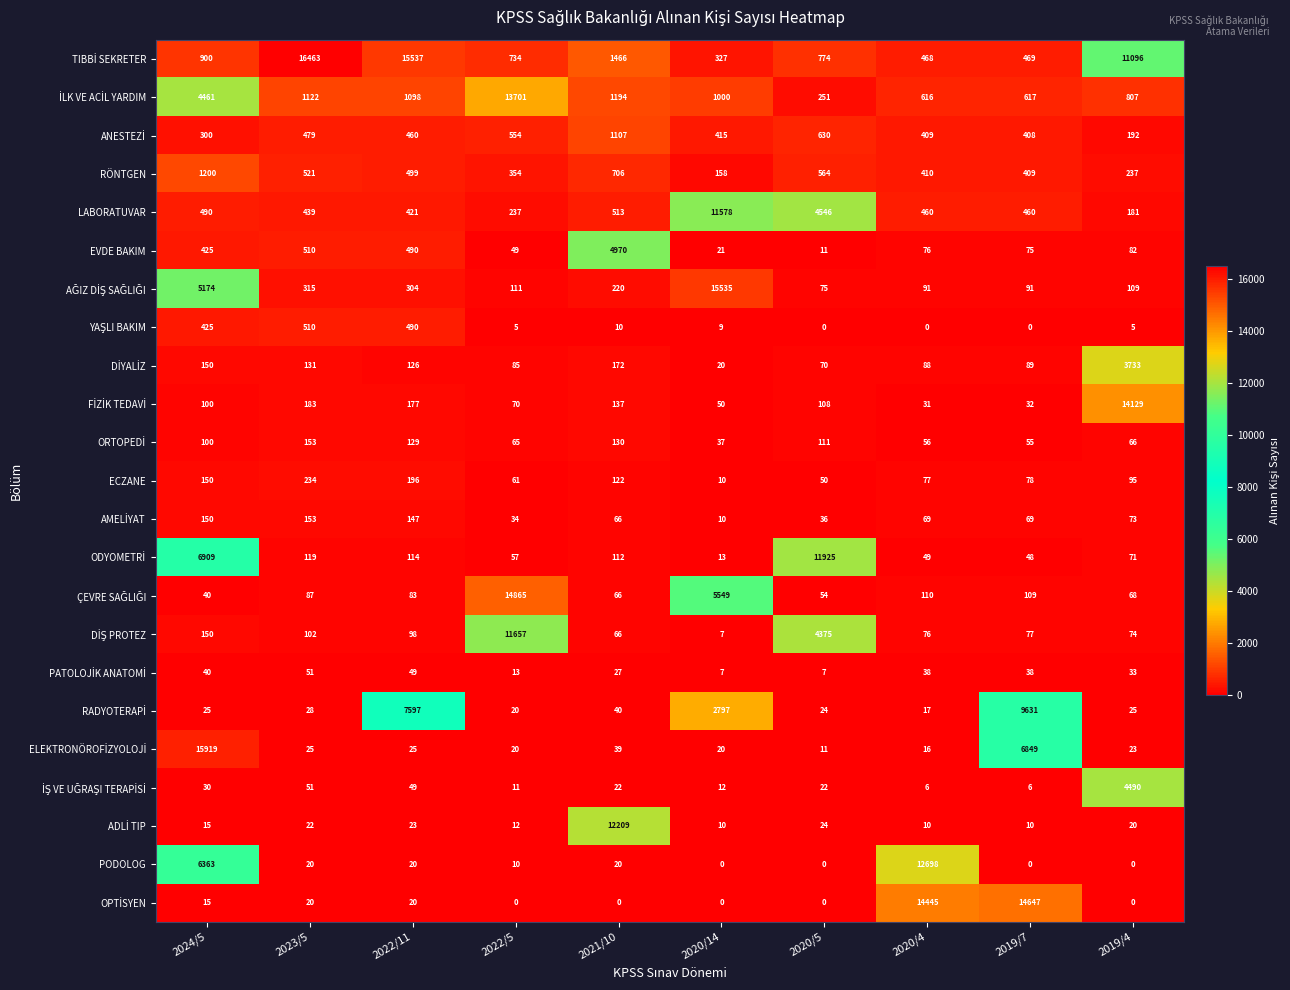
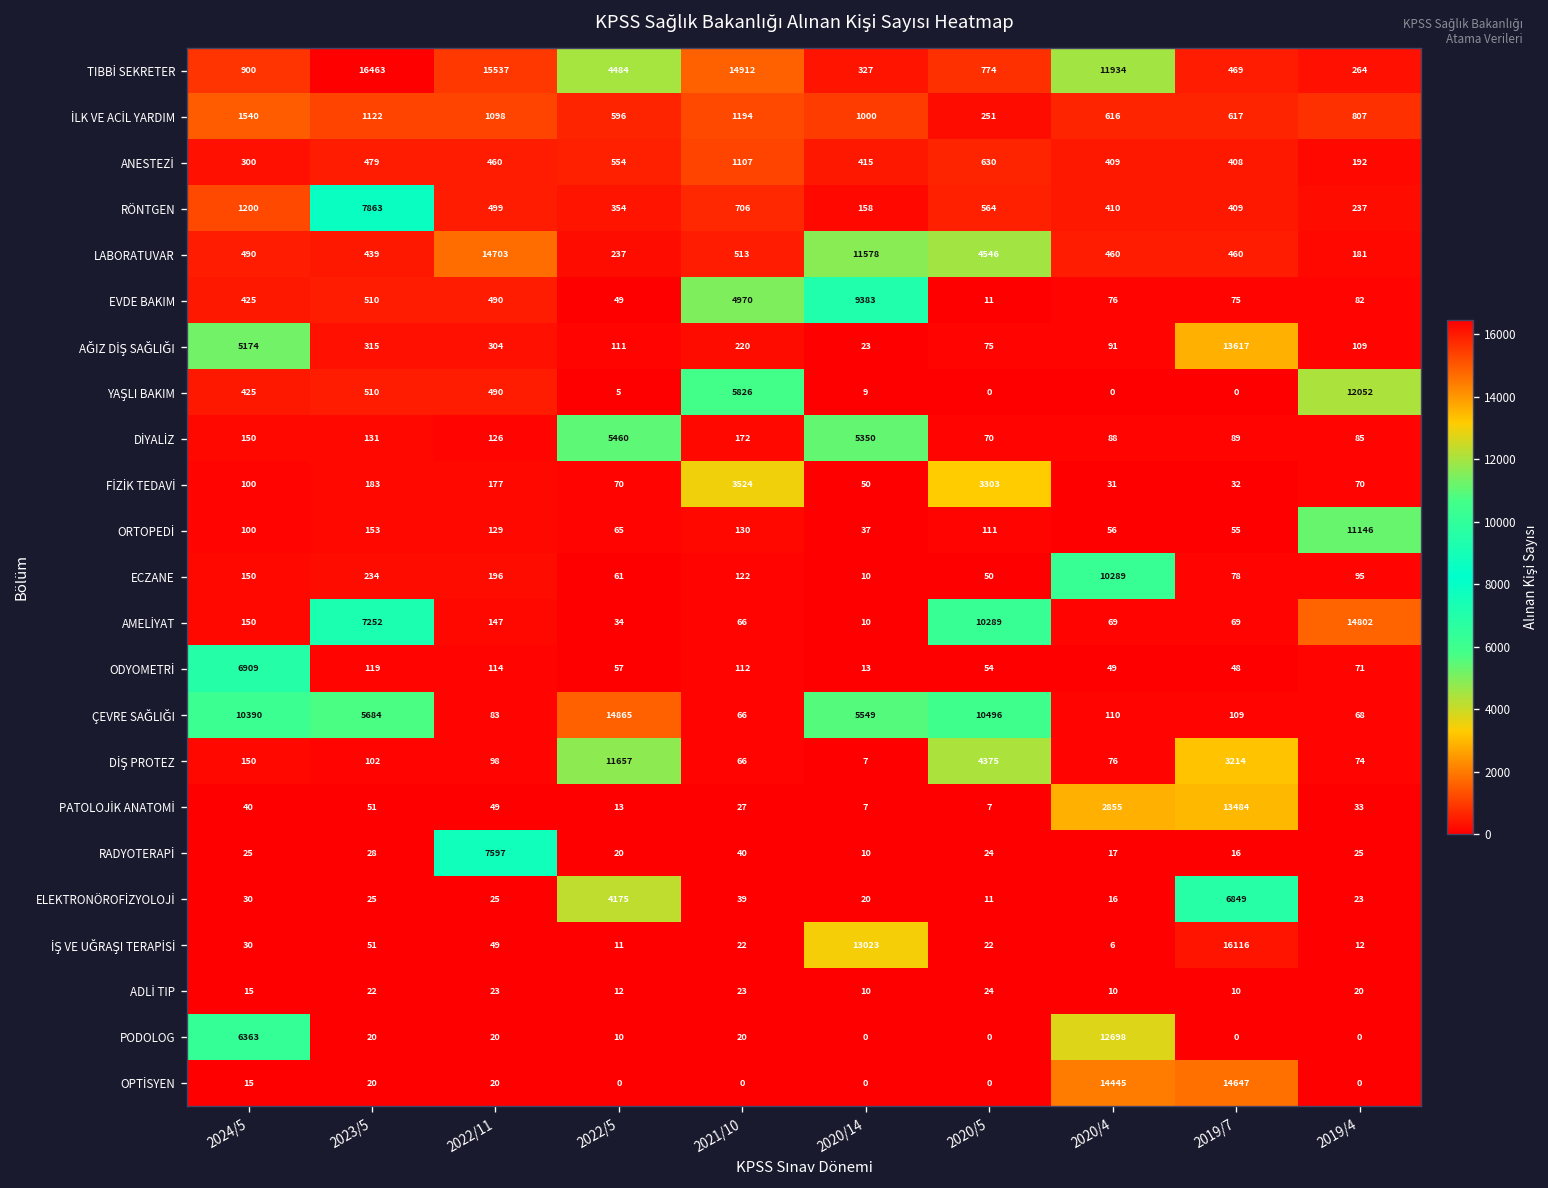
  {
    "TIBBİ SEKRETER": {
      "2024/5": 900,
      "2023/5": 16463,
      "2022/11": 15537,
-     "2022/5": 734,
-     "2021/10": 1466,
+     "2022/5": 4484,
+     "2021/10": 14912,
      "2020/14": 327,
      "2020/5": 774,
-     "2020/4": 468,
+     "2020/4": 11934,
      "2019/7": 469,
-     "2019/4": 11096
+     "2019/4": 264
    },
    "İLK VE ACİL YARDIM": {
-     "2024/5": 4461,
+     "2024/5": 1540,
      "2023/5": 1122,
      "2022/11": 1098,
-     "2022/5": 13701,
+     "2022/5": 596,
      "2021/10": 1194,
      "2020/14": 1000,
      "2020/5": 251,
      "2020/4": 616,
      "2019/7": 617,
      "2019/4": 807
    },
    "RÖNTGEN": {
      "2024/5": 1200,
-     "2023/5": 521,
+     "2023/5": 7863,
      "2022/11": 499,
      "2022/5": 354,
      "2021/10": 706,
      "2020/14": 158,
      "2020/5": 564,
      "2020/4": 410,
      "2019/7": 409,
      "2019/4": 237
    },
    "LABORATUVAR": {
      "2024/5": 490,
      "2023/5": 439,
-     "2022/11": 421,
+     "2022/11": 14703,
      "2022/5": 237,
      "2021/10": 513,
      "2020/14": 11578,
      "2020/5": 4546,
      "2020/4": 460,
      "2019/7": 460,
      "2019/4": 181
    },
    "EVDE BAKIM": {
      "2024/5": 425,
      "2023/5": 510,
      "2022/11": 490,
      "2022/5": 49,
      "2021/10": 4970,
-     "2020/14": 21,
+     "2020/14": 9383,
      "2020/5": 11,
      "2020/4": 76,
      "2019/7": 75,
      "2019/4": 82
    },
    "AĞIZ DİŞ SAĞLIĞI": {
      "2024/5": 5174,
      "2023/5": 315,
      "2022/11": 304,
      "2022/5": 111,
      "2021/10": 220,
-     "2020/14": 15535,
+     "2020/14": 23,
      "2020/5": 75,
      "2020/4": 91,
-     "2019/7": 91,
+     "2019/7": 13617,
      "2019/4": 109
    },
    "YAŞLI BAKIM": {
      "2024/5": 425,
      "2023/5": 510,
      "2022/11": 490,
      "2022/5": 5,
-     "2021/10": 10,
+     "2021/10": 5826,
      "2020/14": 9,
      "2020/5": 0,
      "2020/4": 0,
      "2019/7": 0,
-     "2019/4": 5
+     "2019/4": 12052
    },
    "DİYALİZ": {
      "2024/5": 150,
      "2023/5": 131,
      "2022/11": 126,
-     "2022/5": 85,
+     "2022/5": 5460,
      "2021/10": 172,
-     "2020/14": 20,
+     "2020/14": 5350,
      "2020/5": 70,
      "2020/4": 88,
      "2019/7": 89,
-     "2019/4": 3733
+     "2019/4": 85
    },
    "FİZİK TEDAVİ": {
      "2024/5": 100,
      "2023/5": 183,
      "2022/11": 177,
      "2022/5": 70,
-     "2021/10": 137,
+     "2021/10": 3524,
      "2020/14": 50,
-     "2020/5": 108,
+     "2020/5": 3303,
      "2020/4": 31,
      "2019/7": 32,
-     "2019/4": 14129
+     "2019/4": 70
    },
    "ORTOPEDİ": {
      "2024/5": 100,
      "2023/5": 153,
      "2022/11": 129,
      "2022/5": 65,
      "2021/10": 130,
      "2020/14": 37,
      "2020/5": 111,
      "2020/4": 56,
      "2019/7": 55,
-     "2019/4": 66
+     "2019/4": 11146
    },
    "ECZANE": {
      "2024/5": 150,
      "2023/5": 234,
      "2022/11": 196,
      "2022/5": 61,
      "2021/10": 122,
      "2020/14": 10,
      "2020/5": 50,
-     "2020/4": 77,
+     "2020/4": 10289,
      "2019/7": 78,
      "2019/4": 95
    },
    "AMELİYAT": {
      "2024/5": 150,
-     "2023/5": 153,
+     "2023/5": 7252,
      "2022/11": 147,
      "2022/5": 34,
      "2021/10": 66,
      "2020/14": 10,
-     "2020/5": 36,
+     "2020/5": 10289,
      "2020/4": 69,
      "2019/7": 69,
-     "2019/4": 73
+     "2019/4": 14802
    },
    "ODYOMETRİ": {
      "2024/5": 6909,
      "2023/5": 119,
      "2022/11": 114,
      "2022/5": 57,
      "2021/10": 112,
      "2020/14": 13,
-     "2020/5": 11925,
+     "2020/5": 54,
      "2020/4": 49,
      "2019/7": 48,
      "2019/4": 71
    },
    "ÇEVRE SAĞLIĞI": {
-     "2024/5": 40,
-     "2023/5": 87,
+     "2024/5": 10390,
+     "2023/5": 5684,
      "2022/11": 83,
      "2022/5": 14865,
      "2021/10": 66,
      "2020/14": 5549,
-     "2020/5": 54,
+     "2020/5": 10496,
      "2020/4": 110,
      "2019/7": 109,
      "2019/4": 68
    },
    "DİŞ PROTEZ": {
      "2024/5": 150,
      "2023/5": 102,
      "2022/11": 98,
      "2022/5": 11657,
      "2021/10": 66,
      "2020/14": 7,
      "2020/5": 4375,
      "2020/4": 76,
-     "2019/7": 77,
+     "2019/7": 3214,
      "2019/4": 74
    },
    "PATOLOJİK ANATOMİ": {
      "2024/5": 40,
      "2023/5": 51,
      "2022/11": 49,
      "2022/5": 13,
      "2021/10": 27,
      "2020/14": 7,
      "2020/5": 7,
-     "2020/4": 38,
-     "2019/7": 38,
+     "2020/4": 2855,
+     "2019/7": 13484,
      "2019/4": 33
    },
    "RADYOTERAPİ": {
      "2024/5": 25,
      "2023/5": 28,
      "2022/11": 7597,
      "2022/5": 20,
      "2021/10": 40,
-     "2020/14": 2797,
+     "2020/14": 10,
      "2020/5": 24,
      "2020/4": 17,
-     "2019/7": 9631,
+     "2019/7": 16,
      "2019/4": 25
    },
    "ELEKTRONÖROFİZYOLOJİ": {
-     "2024/5": 15919,
+     "2024/5": 30,
      "2023/5": 25,
      "2022/11": 25,
-     "2022/5": 20,
+     "2022/5": 4175,
      "2021/10": 39,
      "2020/14": 20,
      "2020/5": 11,
      "2020/4": 16,
      "2019/7": 6849,
      "2019/4": 23
    },
    "İŞ VE UĞRAŞI TERAPİSİ": {
      "2024/5": 30,
      "2023/5": 51,
      "2022/11": 49,
      "2022/5": 11,
      "2021/10": 22,
-     "2020/14": 12,
+     "2020/14": 13023,
      "2020/5": 22,
      "2020/4": 6,
-     "2019/7": 6,
-     "2019/4": 4490
+     "2019/7": 16116,
+     "2019/4": 12
    },
    "ADLİ TIP": {
      "2024/5": 15,
      "2023/5": 22,
      "2022/11": 23,
      "2022/5": 12,
-     "2021/10": 12209,
+     "2021/10": 23,
      "2020/14": 10,
      "2020/5": 24,
      "2020/4": 10,
      "2019/7": 10,
      "2019/4": 20
    }
  }
